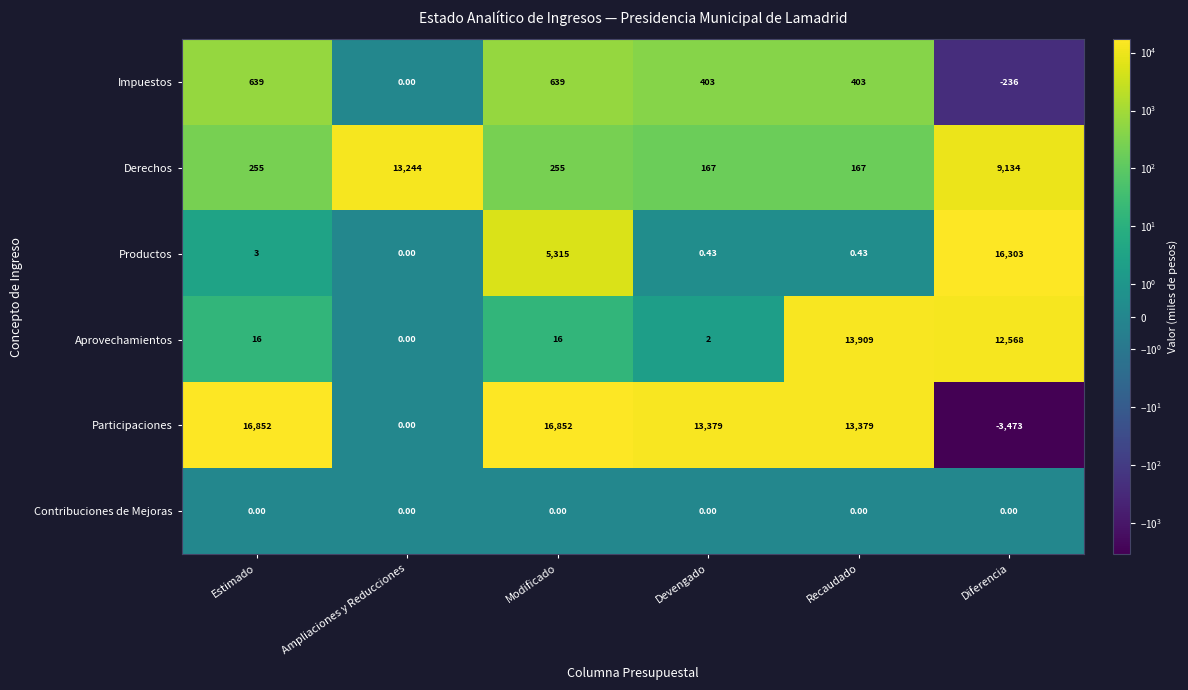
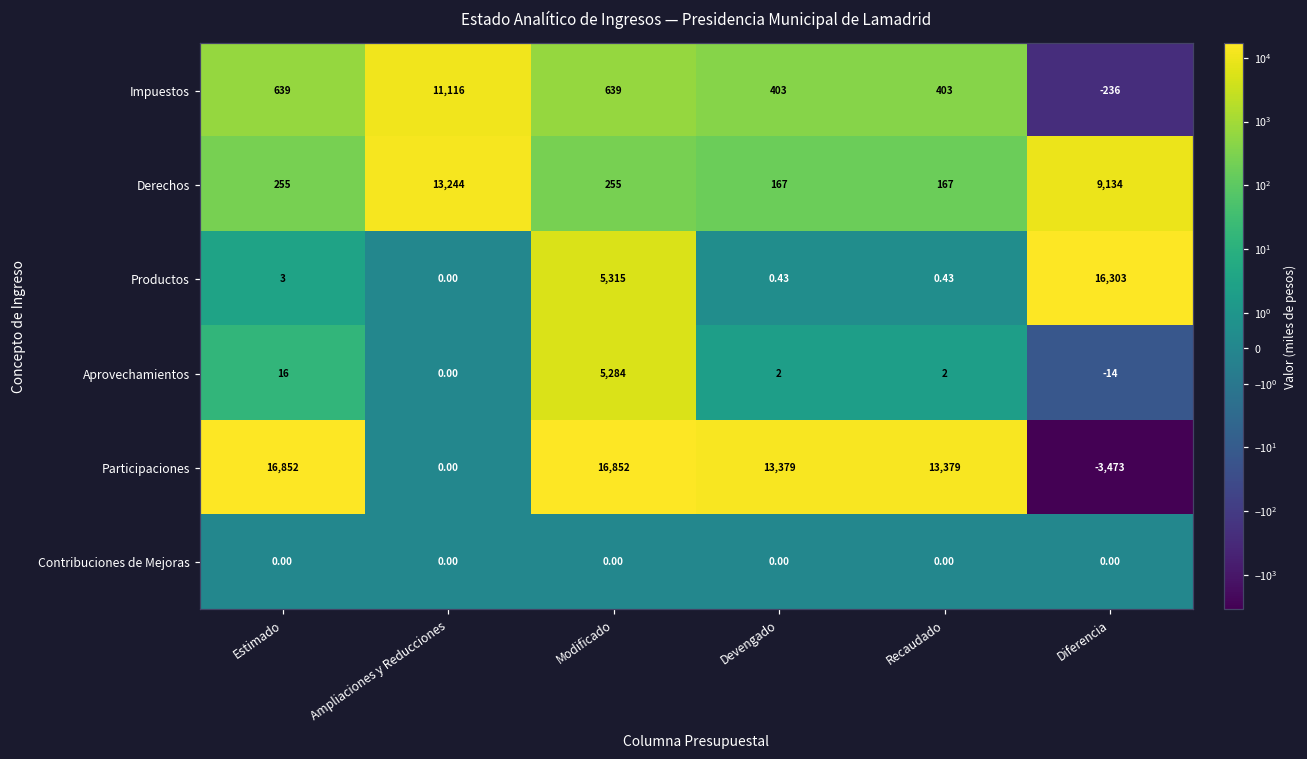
  {
    "Impuestos": {
      "Estimado": "639",
-     "Ampliaciones y Reducciones": "0.00",
+     "Ampliaciones y Reducciones": "11,116",
      "Modificado": "639",
      "Devengado": "403",
      "Recaudado": "403",
      "Diferencia": "-236"
    },
    "Derechos": {
      "Estimado": "255",
      "Ampliaciones y Reducciones": "13,244",
      "Modificado": "255",
      "Devengado": "167",
      "Recaudado": "167",
      "Diferencia": "9,134"
    },
    "Productos": {
      "Estimado": "3",
      "Ampliaciones y Reducciones": "0.00",
      "Modificado": "5,315",
      "Devengado": "0.43",
      "Recaudado": "0.43",
      "Diferencia": "16,303"
    },
    "Aprovechamientos": {
      "Estimado": "16",
      "Ampliaciones y Reducciones": "0.00",
-     "Modificado": "16",
+     "Modificado": "5,284",
      "Devengado": "2",
-     "Recaudado": "13,909",
-     "Diferencia": "12,568"
+     "Recaudado": "2",
+     "Diferencia": "-14"
    },
    "Participaciones": {
      "Estimado": "16,852",
      "Ampliaciones y Reducciones": "0.00",
      "Modificado": "16,852",
      "Devengado": "13,379",
      "Recaudado": "13,379",
      "Diferencia": "-3,473"
    },
    "Contribuciones de Mejoras": {
      "Estimado": "0.00",
      "Ampliaciones y Reducciones": "0.00",
      "Modificado": "0.00",
      "Devengado": "0.00",
      "Recaudado": "0.00",
      "Diferencia": "0.00"
    }
  }
